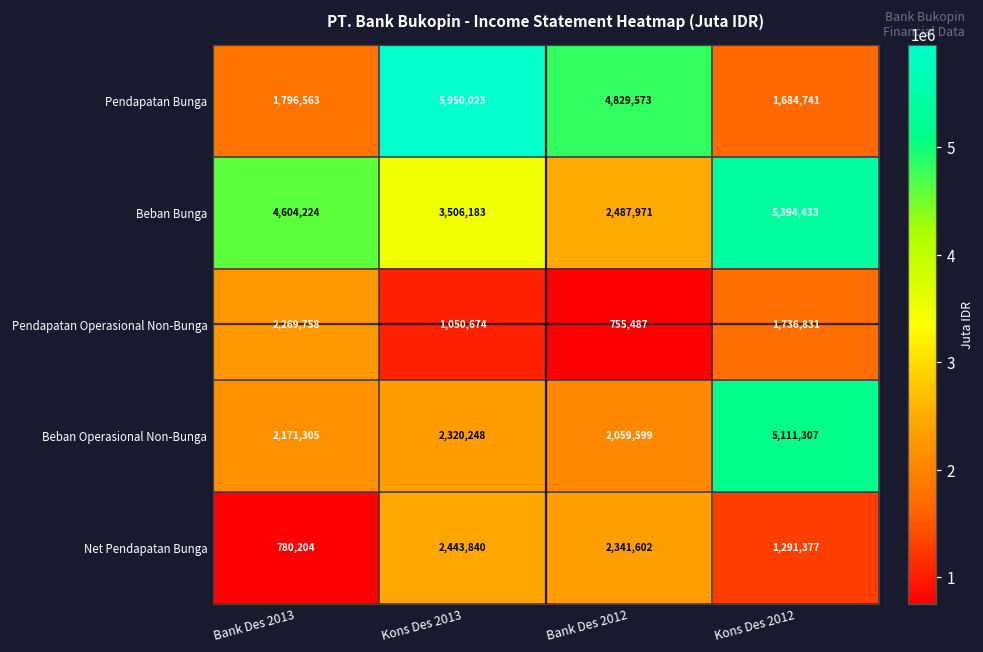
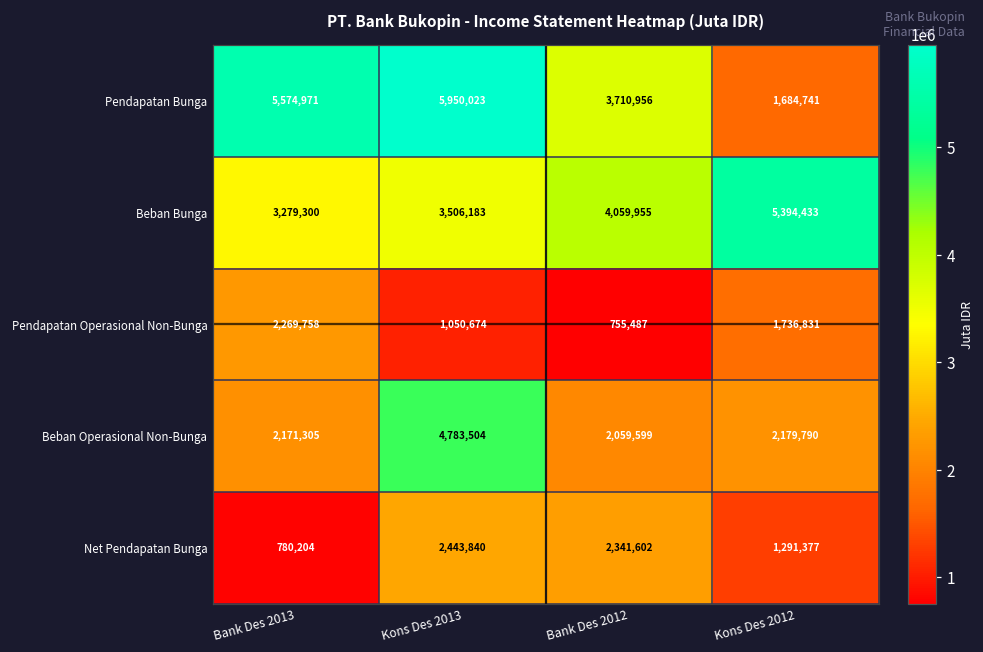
  {
    "Pendapatan Bunga": {
-     "Bank Des 2013": "1,796,563",
+     "Bank Des 2013": "5,574,971",
      "Kons Des 2013": "5,950,023",
-     "Bank Des 2012": "4,829,573",
+     "Bank Des 2012": "3,710,956",
      "Kons Des 2012": "1,684,741"
    },
    "Beban Bunga": {
-     "Bank Des 2013": "4,604,224",
+     "Bank Des 2013": "3,279,300",
      "Kons Des 2013": "3,506,183",
-     "Bank Des 2012": "2,487,971",
+     "Bank Des 2012": "4,059,955",
      "Kons Des 2012": "5,394,433"
    },
    "Pendapatan Operasional Non-Bunga": {
      "Bank Des 2013": "2,269,758",
      "Kons Des 2013": "1,050,674",
      "Bank Des 2012": "755,487",
      "Kons Des 2012": "1,736,831"
    },
    "Beban Operasional Non-Bunga": {
      "Bank Des 2013": "2,171,305",
-     "Kons Des 2013": "2,320,248",
+     "Kons Des 2013": "4,783,504",
      "Bank Des 2012": "2,059,599",
-     "Kons Des 2012": "5,111,307"
+     "Kons Des 2012": "2,179,790"
    },
    "Net Pendapatan Bunga": {
      "Bank Des 2013": "780,204",
      "Kons Des 2013": "2,443,840",
      "Bank Des 2012": "2,341,602",
      "Kons Des 2012": "1,291,377"
    }
  }
